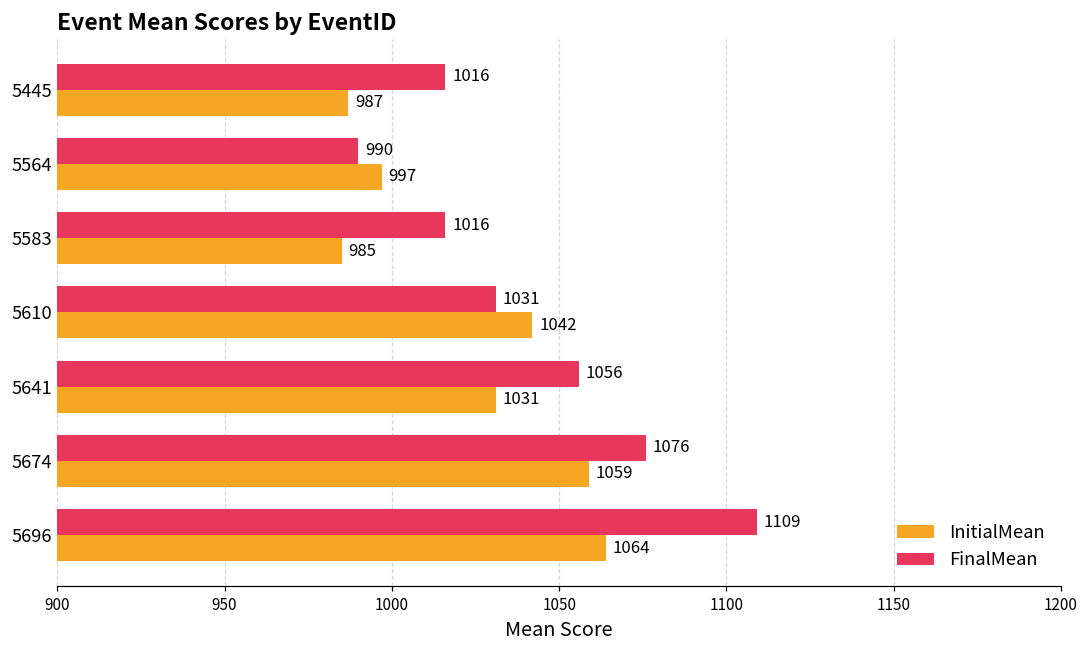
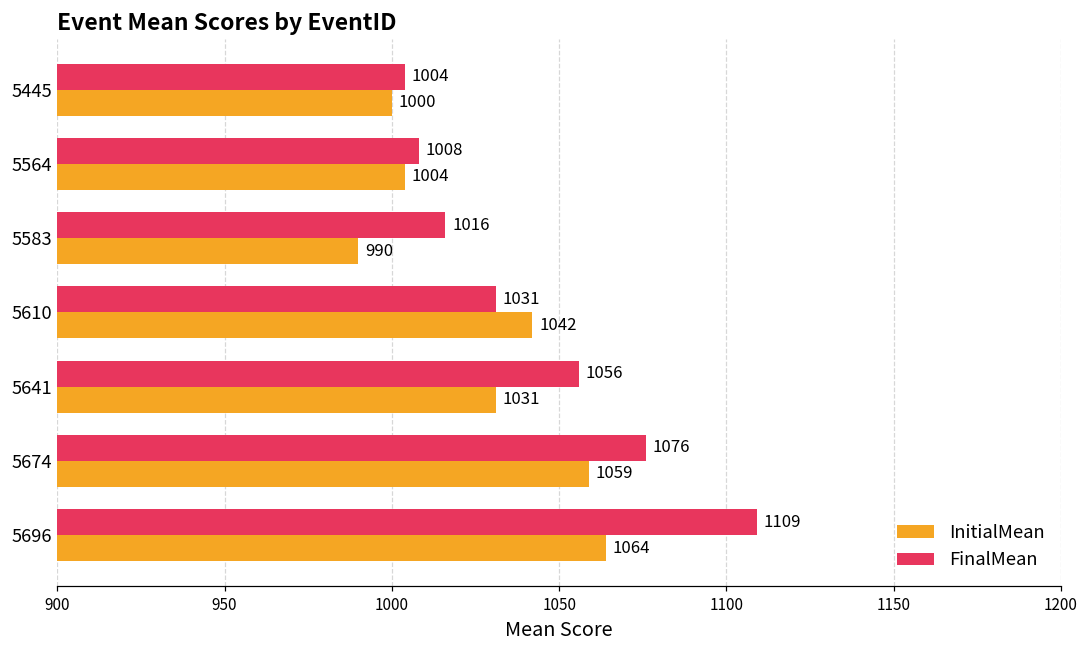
  {
    "InitialMean": {
-     "5445": 987,
-     "5564": 997,
-     "5583": 985,
+     "5445": 1000,
+     "5564": 1004,
+     "5583": 990,
      "5610": 1042,
      "5641": 1031,
      "5674": 1059,
      "5696": 1064
    },
    "FinalMean": {
-     "5445": 1016,
-     "5564": 990,
+     "5445": 1004,
+     "5564": 1008,
      "5583": 1016,
      "5610": 1031,
      "5641": 1056,
      "5674": 1076,
      "5696": 1109
    }
  }
